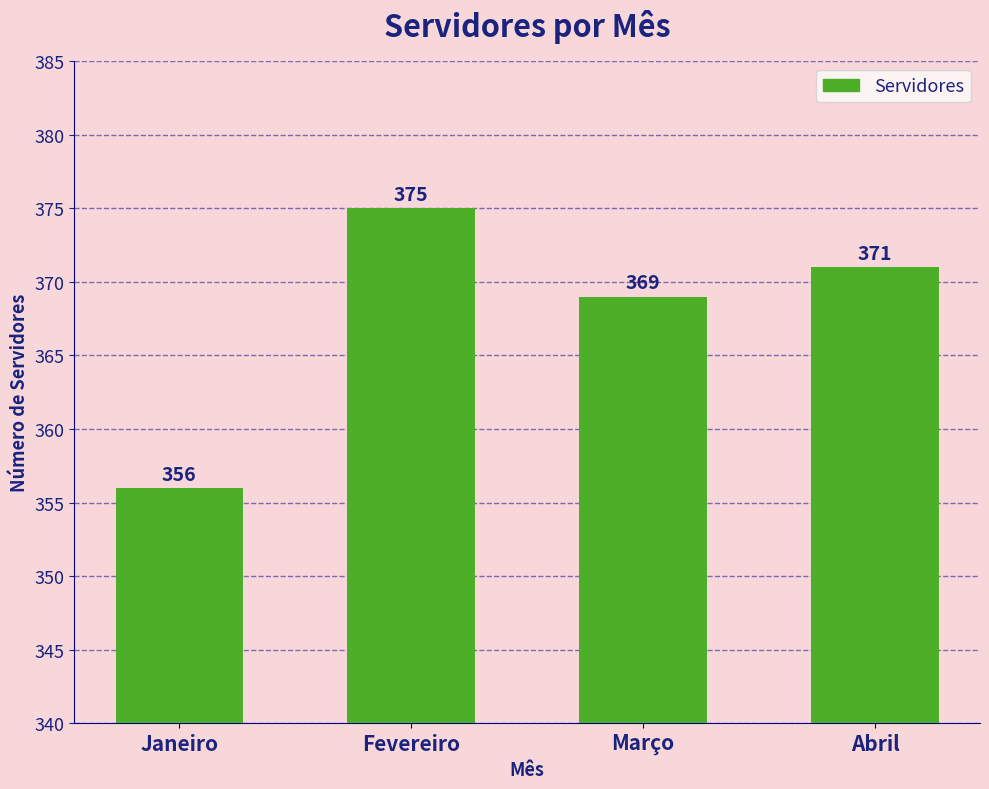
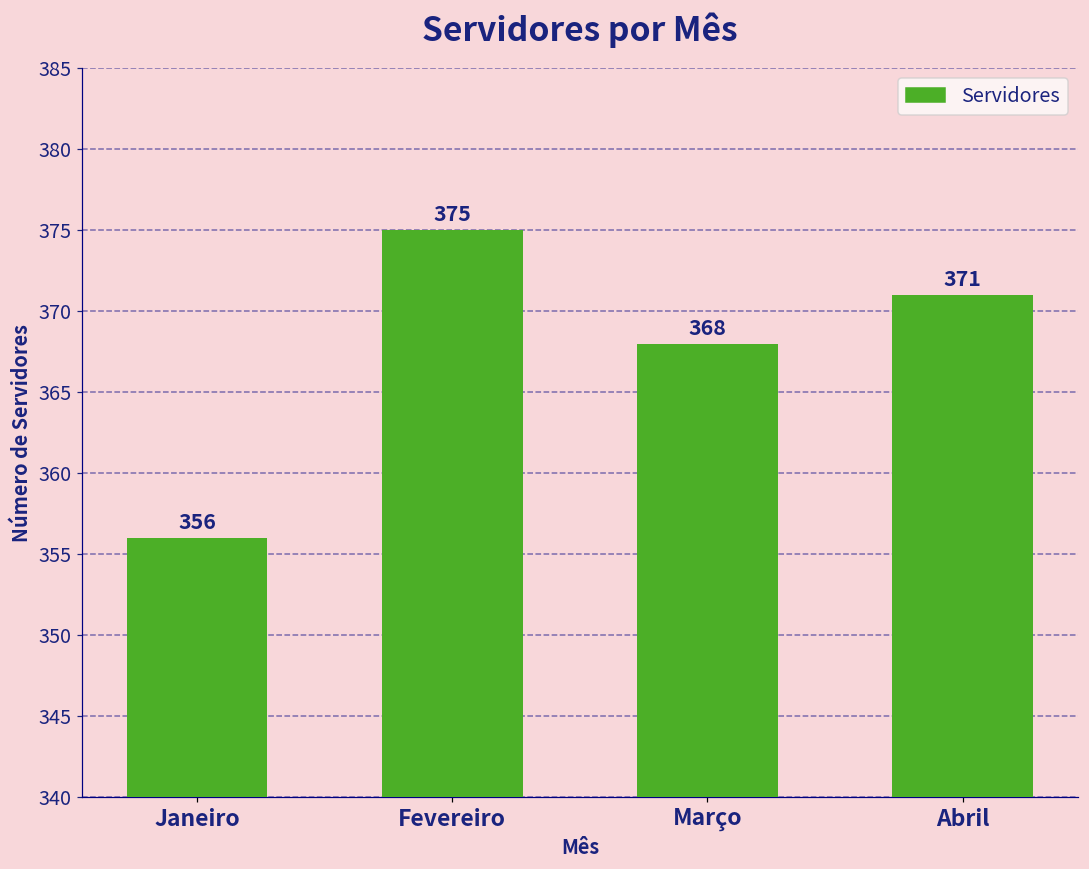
  {
    "Janeiro": 356,
    "Fevereiro": 375,
-   "Março": 369,
+   "Março": 368,
    "Abril": 371
  }
